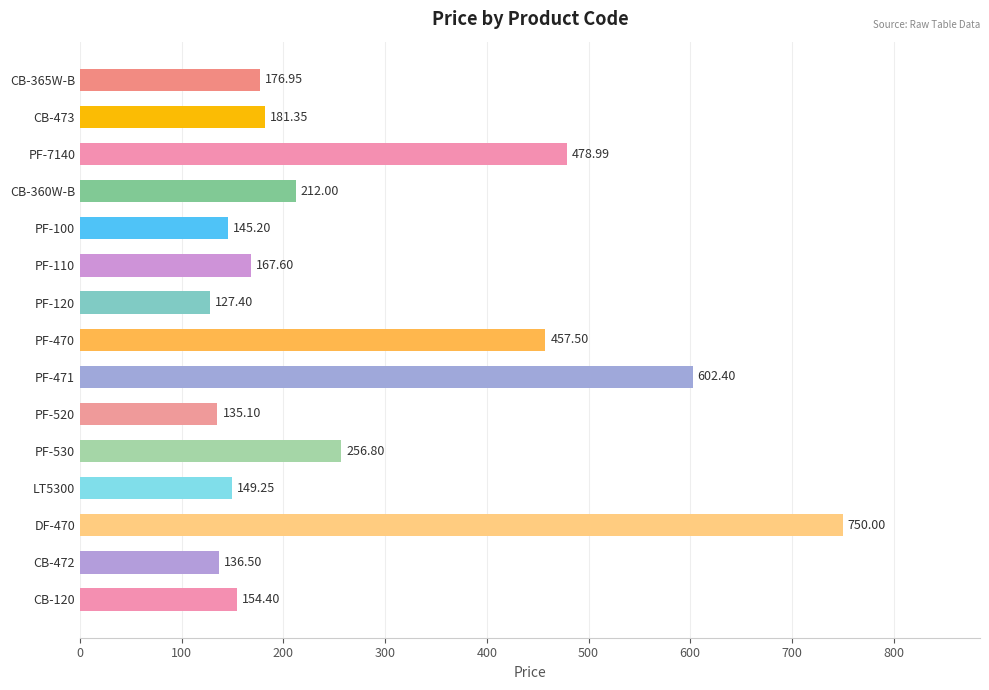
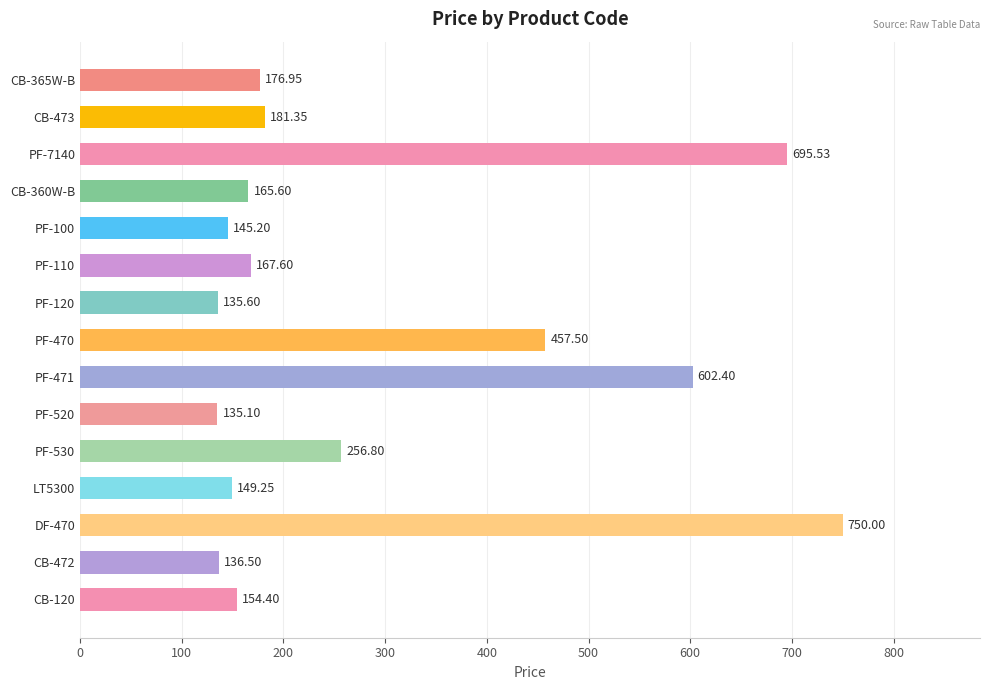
  {
    "CB-365W-B": 176.95,
    "CB-473": 181.35,
-   "PF-7140": 478.99,
-   "CB-360W-B": 212.00,
+   "PF-7140": 695.53,
+   "CB-360W-B": 165.60,
    "PF-100": 145.20,
    "PF-110": 167.60,
-   "PF-120": 127.40,
+   "PF-120": 135.60,
    "PF-470": 457.50,
    "PF-471": 602.40,
    "PF-520": 135.10,
    "PF-530": 256.80,
    "LT5300": 149.25,
    "DF-470": 750.00,
    "CB-472": 136.50,
    "CB-120": 154.40
  }
